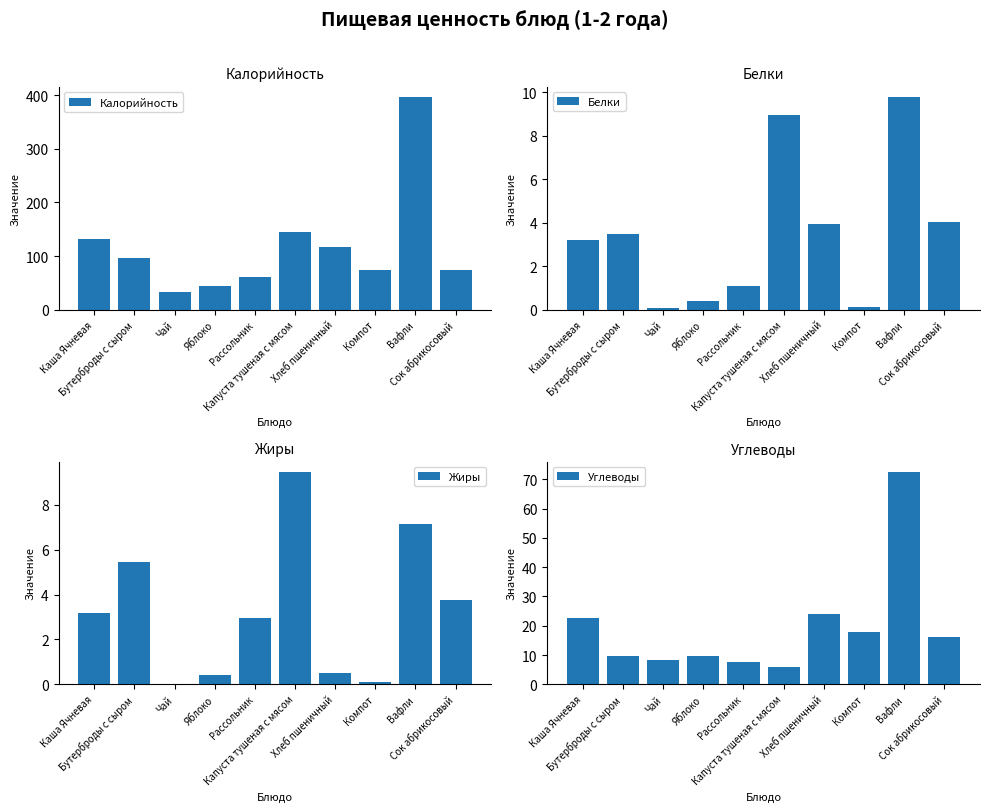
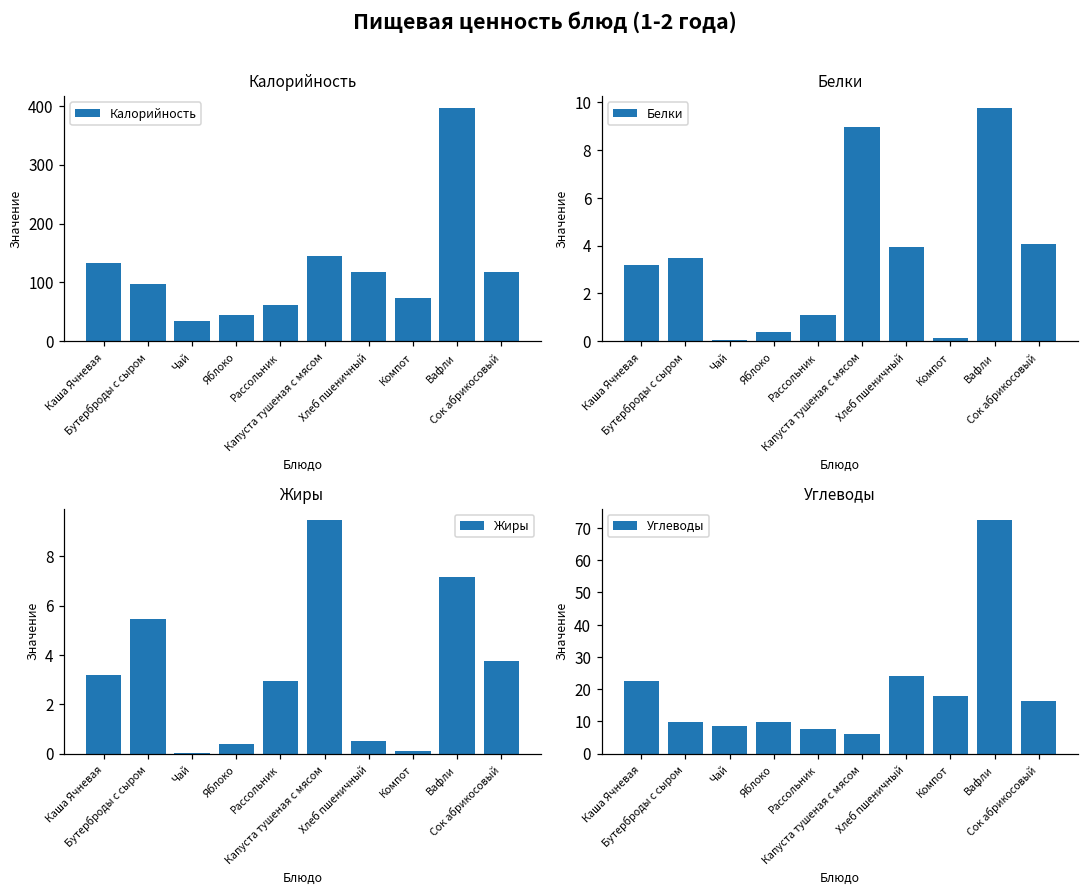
  {
    "Калорийность": {
      "Каша Ячневая": 130,
      "Бутерброды с сыром": 100,
      "Чай": 30,
      "Яблоко": 40,
      "Рассольник": 60,
      "Капуста тушеная с мясом": 150,
      "Хлеб пшеничный": 120,
      "Компот": 70,
      "Вафли": 400,
-     "Сок абрикосовый": 70
+     "Сок абрикосовый": 120
    },
    "Белки": {
      "Каша Ячневая": 3.2,
      "Бутерброды с сыром": 3.5,
      "Яблоко": 0.4,
      "Рассольник": 1.1,
      "Капуста тушеная с мясом": 9.0,
      "Хлеб пшеничный": 4.0,
      "Компот": 0.1,
      "Вафли": 9.8,
      "Сок абрикосовый": 4.1
    },
    "Жиры": {
      "Каша Ячневая": 3.2,
      "Бутерброды с сыром": 5.5,
      "Яблоко": 0.4,
      "Рассольник": 2.9,
      "Капуста тушеная с мясом": 9.5,
      "Хлеб пшеничный": 0.5,
      "Компот": 0.1,
      "Вафли": 7.2,
      "Сок абрикосовый": 3.8
    },
    "Углеводы": {
      "Каша Ячневая": 23,
      "Бутерброды с сыром": 10,
      "Чай": 8,
      "Яблоко": 10,
      "Рассольник": 8,
      "Капуста тушеная с мясом": 6,
      "Хлеб пшеничный": 24,
      "Компот": 18,
      "Вафли": 72,
      "Сок абрикосовый": 16
    }
  }
